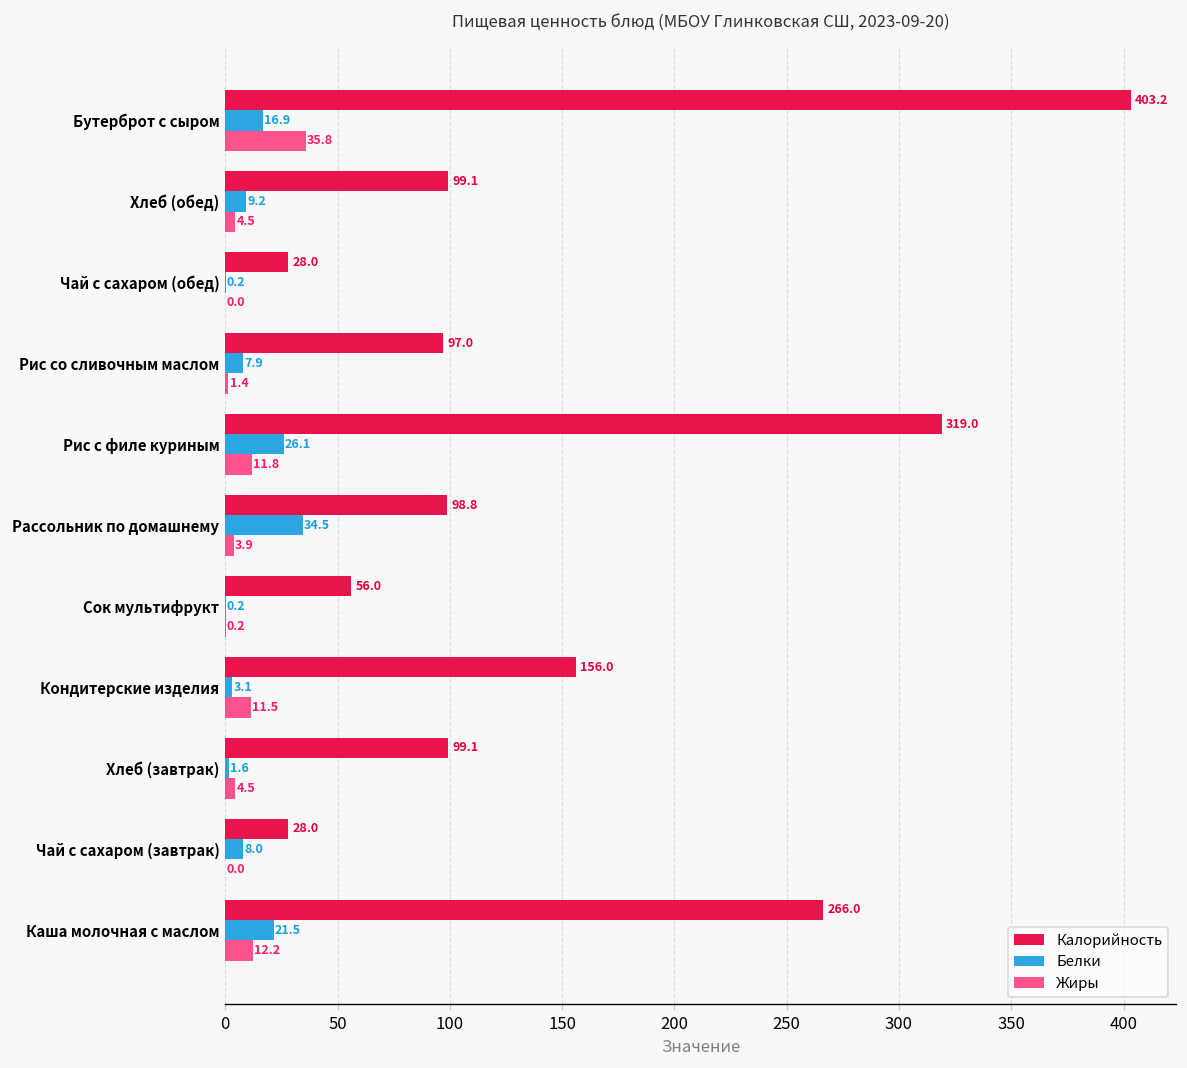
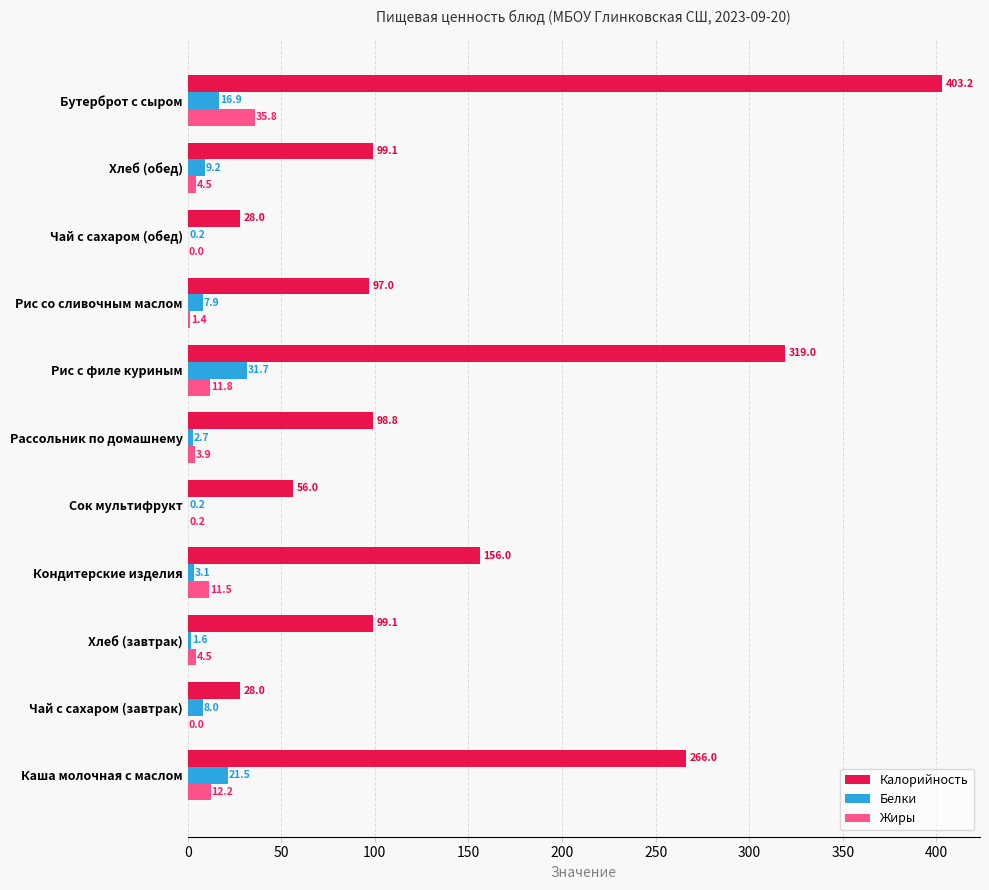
  {
    "Белки": {
      "Бутерброт с сыром": 16.9,
      "Хлеб (обед)": 9.2,
      "Чай с сахаром (обед)": 0.2,
      "Рис со сливочным маслом": 7.9,
-     "Рис с филе куриным": 26.1,
-     "Рассольник по домашнему": 34.5,
+     "Рис с филе куриным": 31.7,
+     "Рассольник по домашнему": 2.7,
      "Сок мультифрукт": 0.2,
      "Кондитерские изделия": 3.1,
      "Хлеб (завтрак)": 1.6,
      "Чай с сахаром (завтрак)": 8.0,
      "Каша молочная с маслом": 21.5
    }
  }
